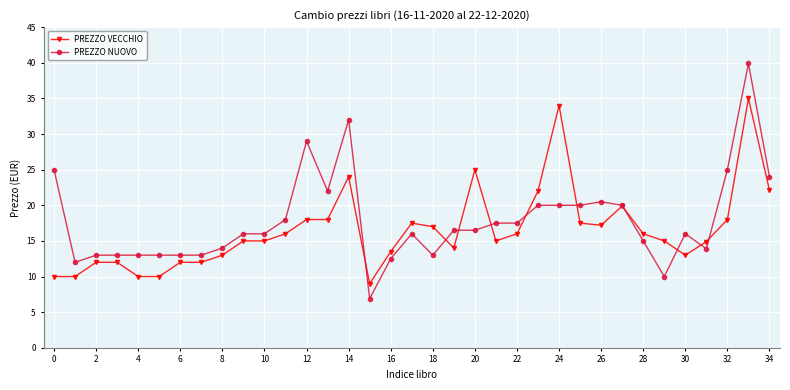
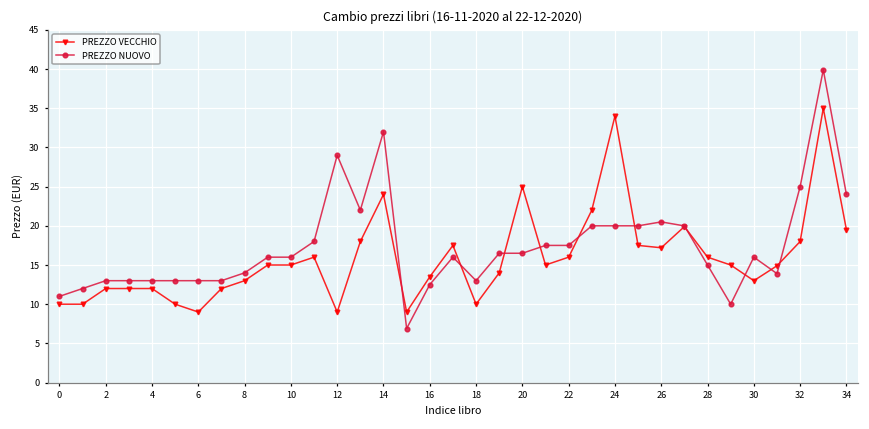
  {
    "PREZZO VECCHIO": {
      "0": 10,
      "2": 12,
-     "4": 10,
-     "6": 12,
+     "4": 12,
+     "6": 9,
      "8": 13,
      "10": 15,
-     "12": 18,
+     "12": 9,
      "14": 24,
      "16": 14,
-     "18": 17,
+     "18": 10,
      "20": 25,
      "22": 16,
      "24": 34,
      "26": 17,
      "28": 16,
      "30": 13,
      "32": 18,
-     "34": 22
+     "34": 20
    },
    "PREZZO NUOVO": {
-     "0": 25,
+     "0": 11,
      "2": 13,
      "4": 13,
      "6": 13,
      "8": 14,
      "10": 16,
      "12": 29,
      "14": 32,
      "16": 13,
      "18": 13,
      "20": 17,
      "22": 18,
      "24": 20,
      "26": 21,
      "28": 15,
      "30": 16,
      "32": 25,
      "34": 24
    }
  }
